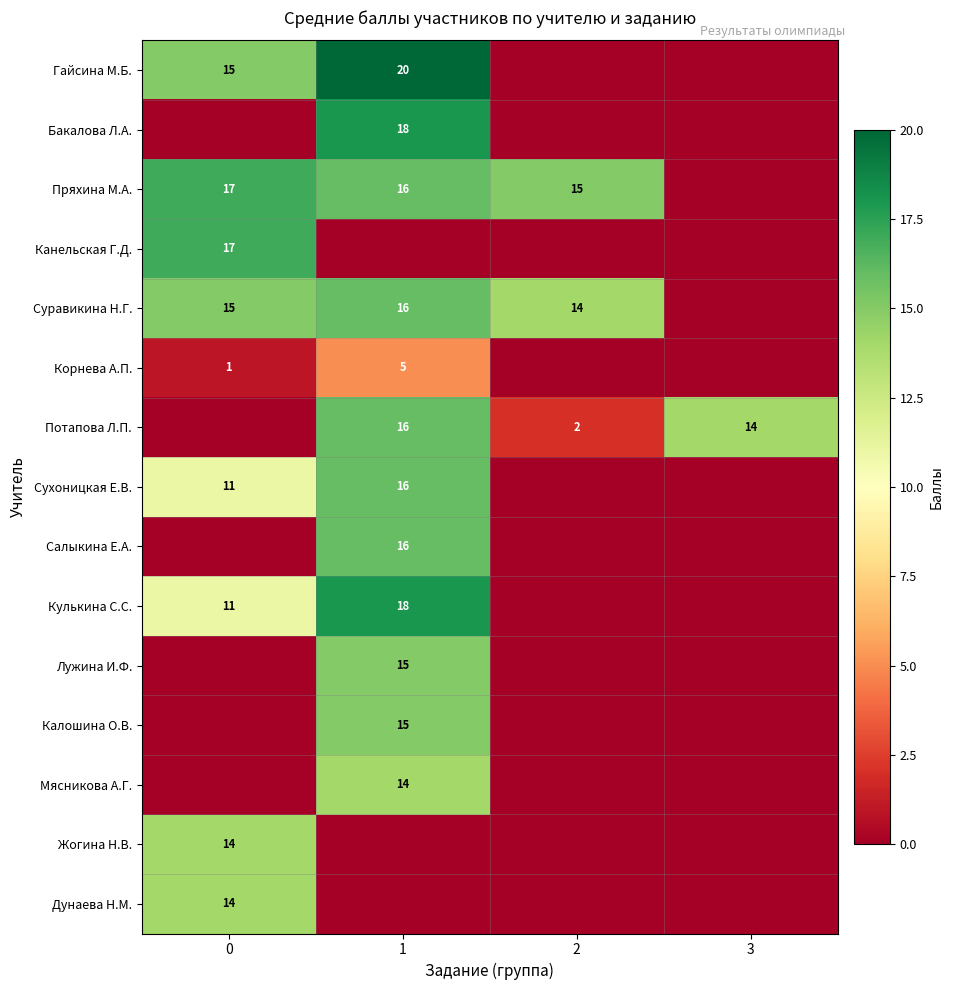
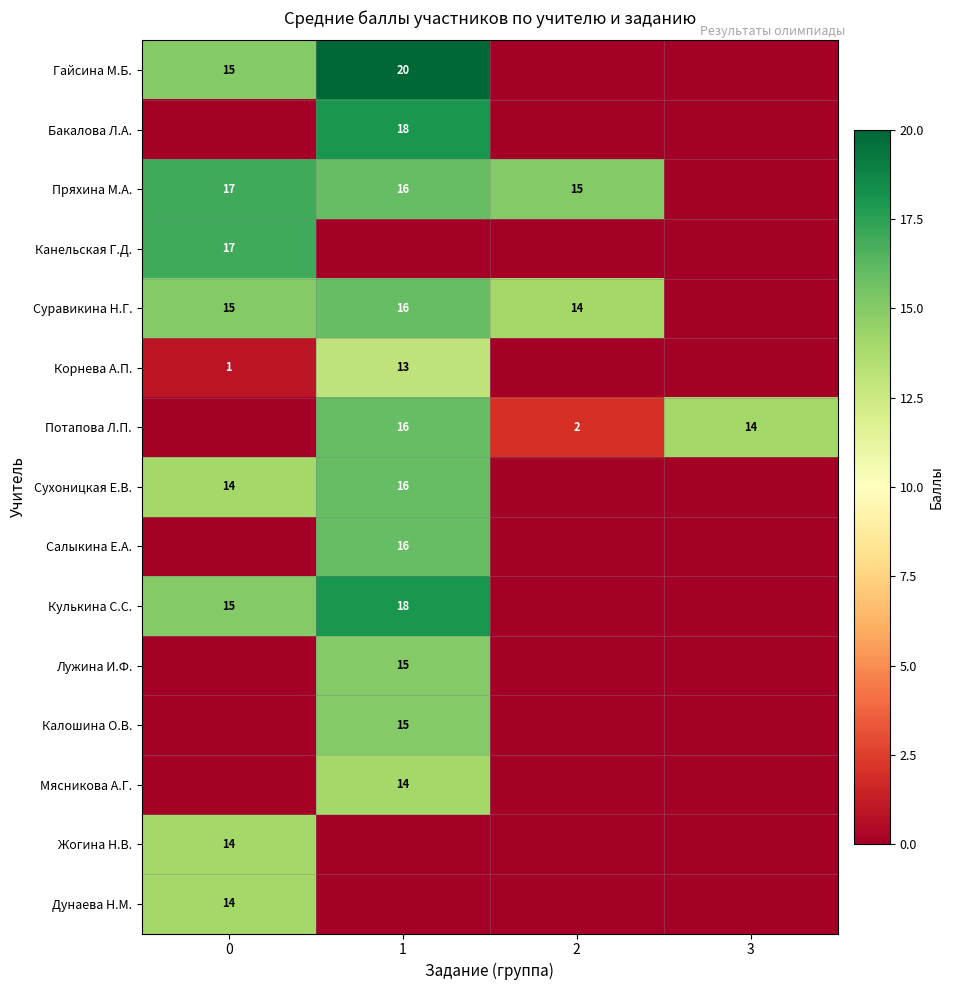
  {
    "Гайсина М.Б.": {
      "0": 15,
      "1": 20
    },
    "Бакалова Л.А.": {
      "1": 18
    },
    "Пряхина М.А.": {
      "0": 17,
      "1": 16,
      "2": 15
    },
    "Канельская Г.Д.": {
      "0": 17
    },
    "Суравикина Н.Г.": {
      "0": 15,
      "1": 16,
      "2": 14
    },
    "Корнева А.П.": {
      "0": 1,
-     "1": 5
+     "1": 13
    },
    "Потапова Л.П.": {
      "1": 16,
      "2": 2,
      "3": 14
    },
    "Сухоницкая Е.В.": {
-     "0": 11,
+     "0": 14,
      "1": 16
    },
    "Салыкина Е.А.": {
      "1": 16
    },
    "Кулькина С.С.": {
-     "0": 11,
+     "0": 15,
      "1": 18
    },
    "Лужина И.Ф.": {
      "1": 15
    },
    "Калошина О.В.": {
      "1": 15
    },
    "Мясникова А.Г.": {
      "1": 14
    },
    "Жогина Н.В.": {
      "0": 14
    },
    "Дунаева Н.М.": {
      "0": 14
    }
  }
